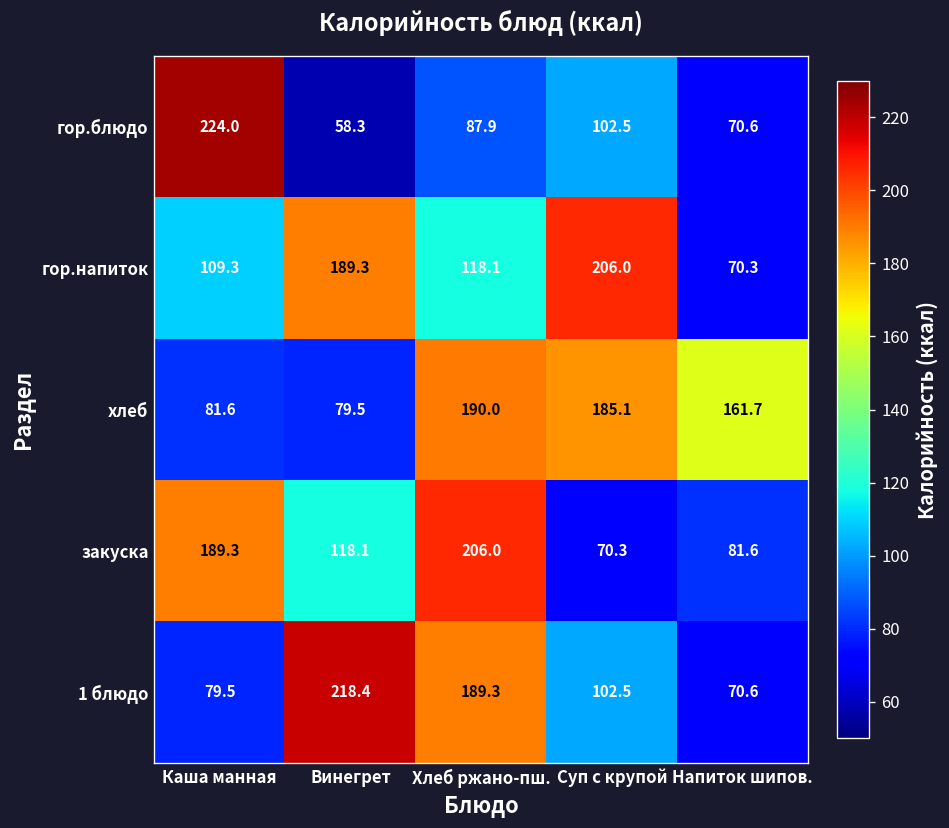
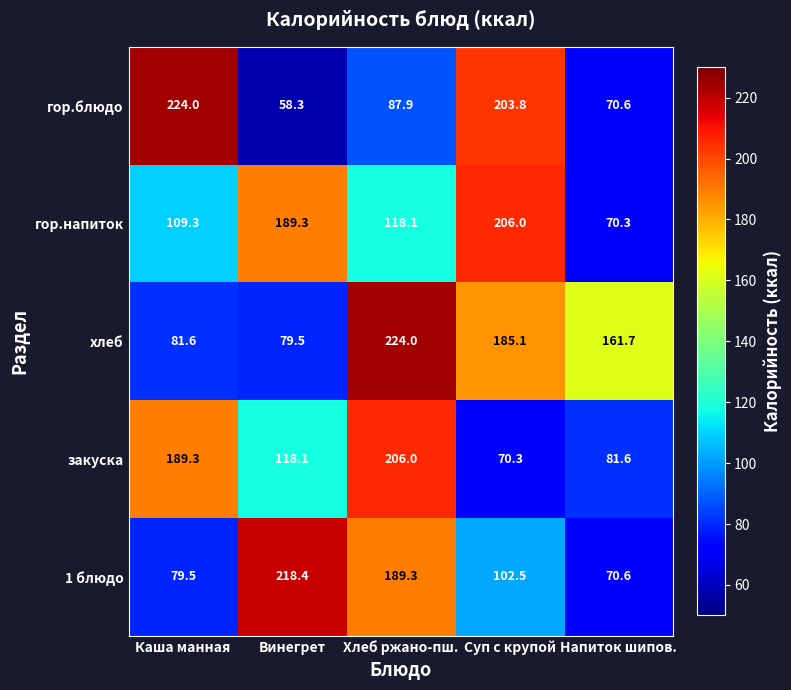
  {
    "гор.блюдо": {
      "Каша манная": 224.0,
      "Винегрет": 58.3,
      "Хлеб ржано-пш.": 87.9,
-     "Суп с крупой": 102.5,
+     "Суп с крупой": 203.8,
      "Напиток шипов.": 70.6
    },
    "гор.напиток": {
      "Каша манная": 109.3,
      "Винегрет": 189.3,
      "Хлеб ржано-пш.": 118.1,
      "Суп с крупой": 206.0,
      "Напиток шипов.": 70.3
    },
    "хлеб": {
      "Каша манная": 81.6,
      "Винегрет": 79.5,
-     "Хлеб ржано-пш.": 190.0,
+     "Хлеб ржано-пш.": 224.0,
      "Суп с крупой": 185.1,
      "Напиток шипов.": 161.7
    },
    "закуска": {
      "Каша манная": 189.3,
      "Винегрет": 118.1,
      "Хлеб ржано-пш.": 206.0,
      "Суп с крупой": 70.3,
      "Напиток шипов.": 81.6
    },
    "1 блюдо": {
      "Каша манная": 79.5,
      "Винегрет": 218.4,
      "Хлеб ржано-пш.": 189.3,
      "Суп с крупой": 102.5,
      "Напиток шипов.": 70.6
    }
  }
